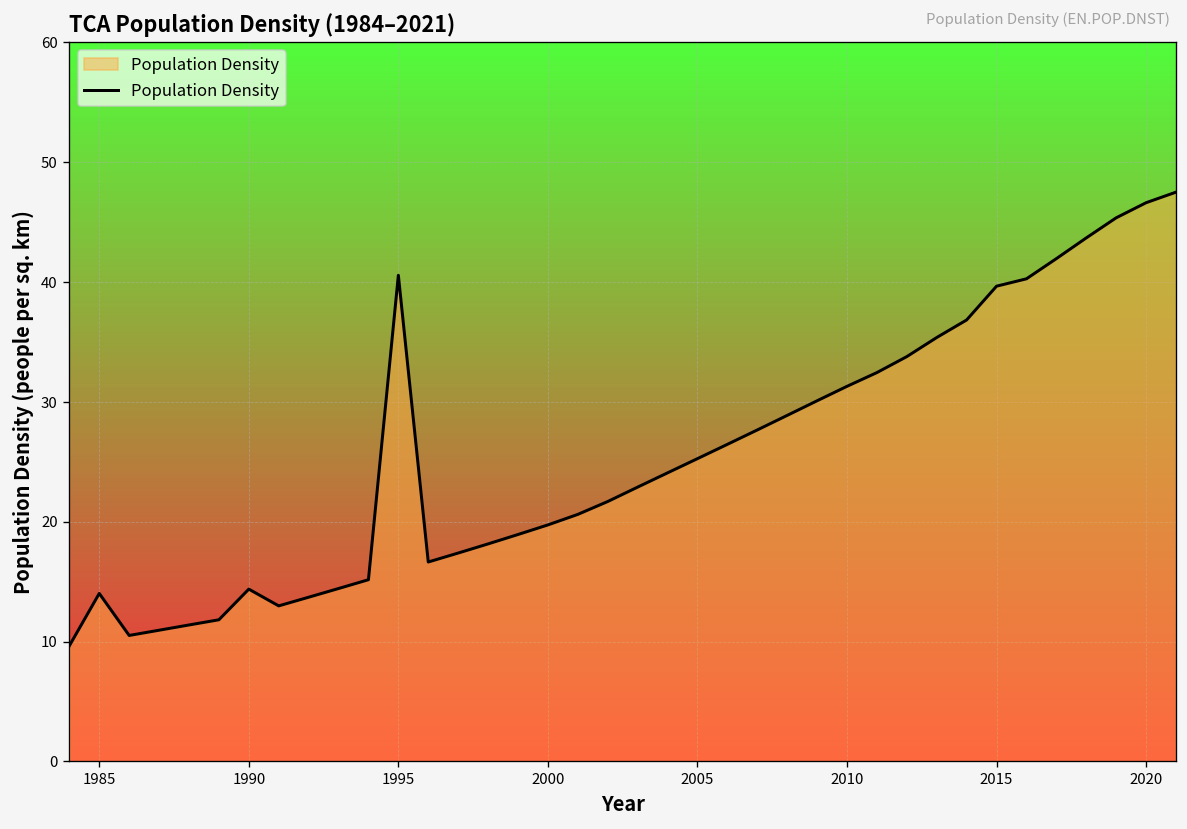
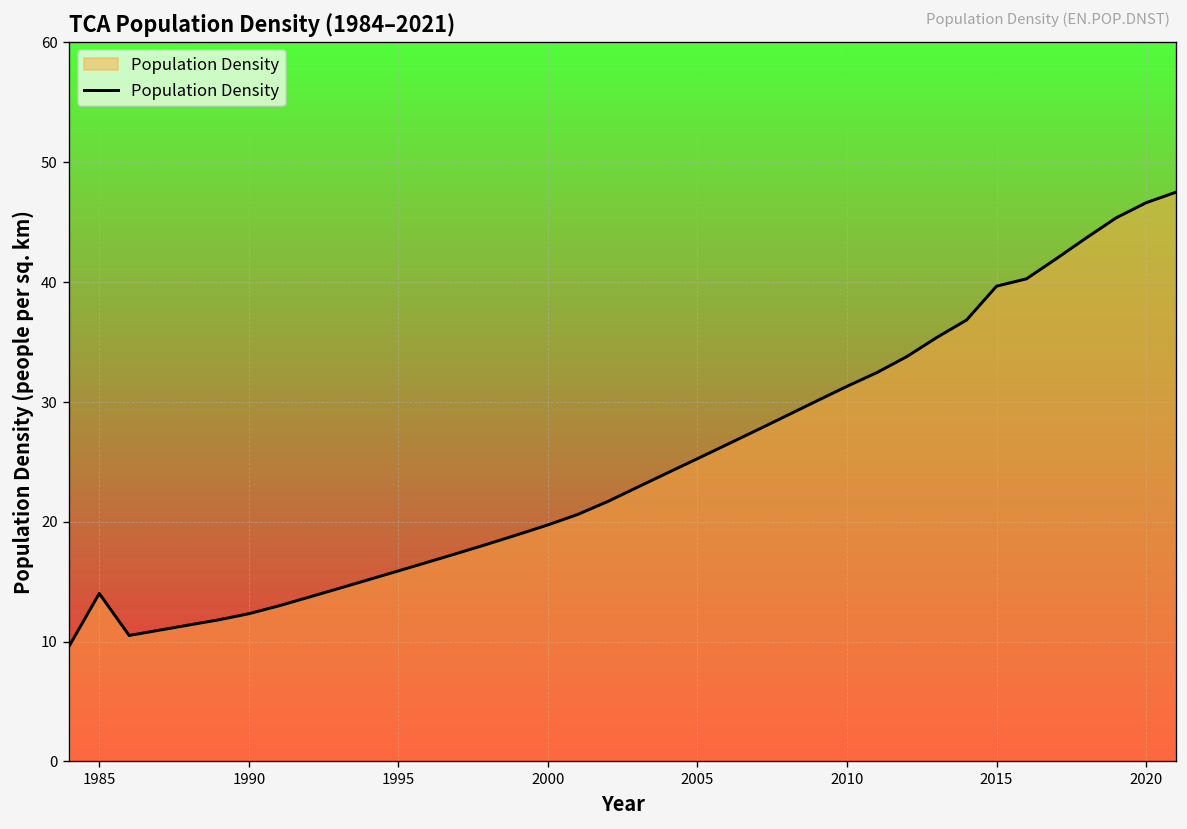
  {
    "1985": 14,
-   "1990": 14,
-   "1995": 41,
+   "1990": 12,
+   "1995": 16,
    "2000": 20,
    "2005": 25,
    "2010": 31,
    "2015": 40,
    "2020": 47
  }
